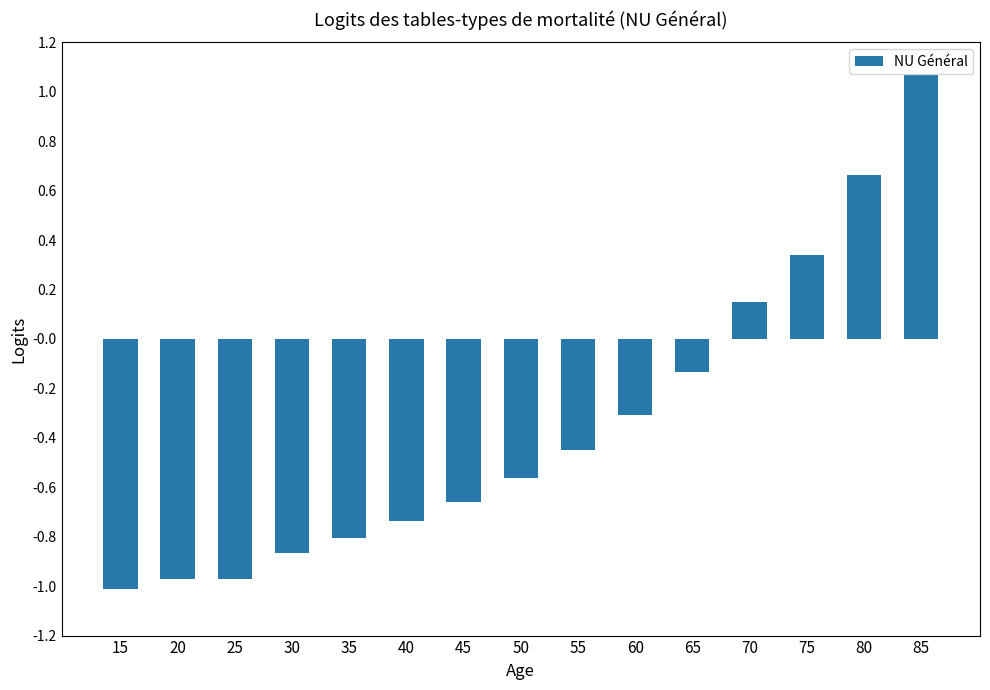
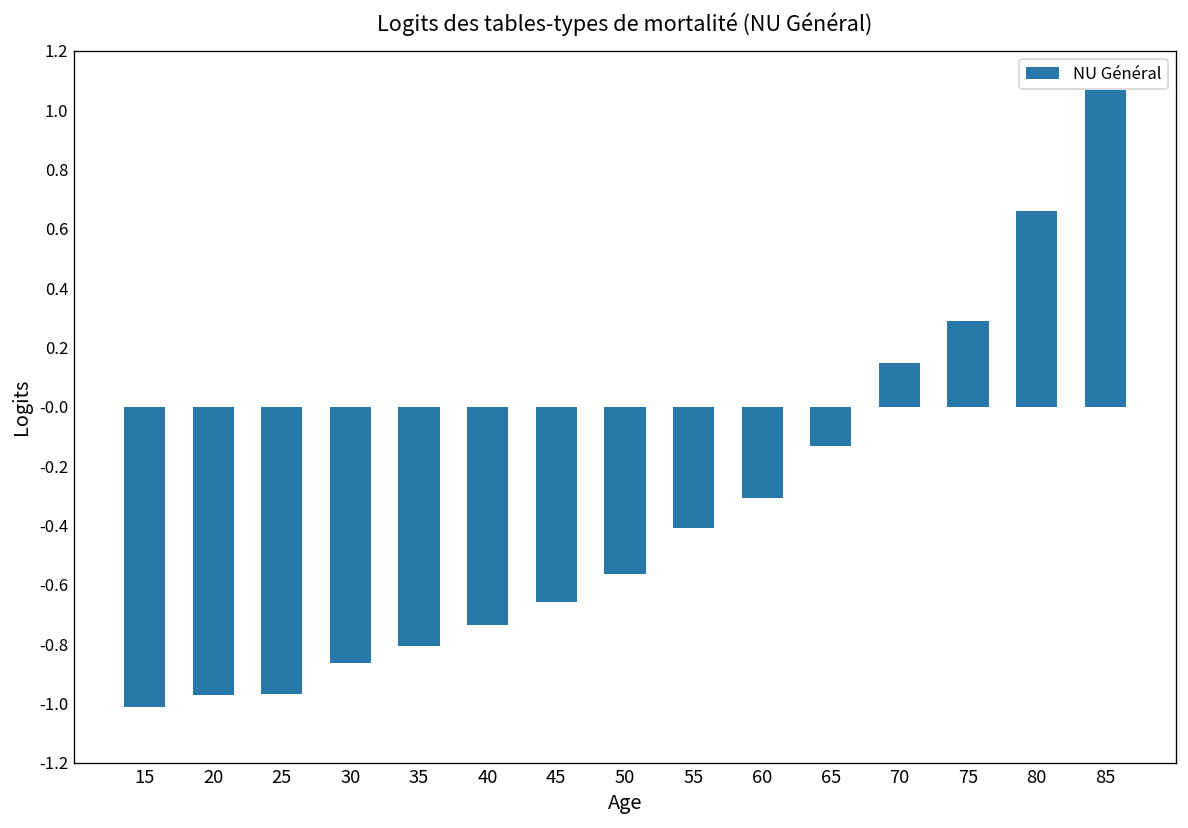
  {
    "15": -1.01,
    "20": -0.97,
    "25": -0.97,
    "30": -0.87,
    "35": -0.81,
    "40": -0.74,
    "45": -0.66,
    "50": -0.56,
-   "55": -0.45,
+   "55": -0.41,
    "60": -0.31,
    "65": -0.13,
    "70": 0.15,
-   "75": 0.34,
+   "75": 0.29,
    "80": 0.66,
    "85": 1.07
  }
